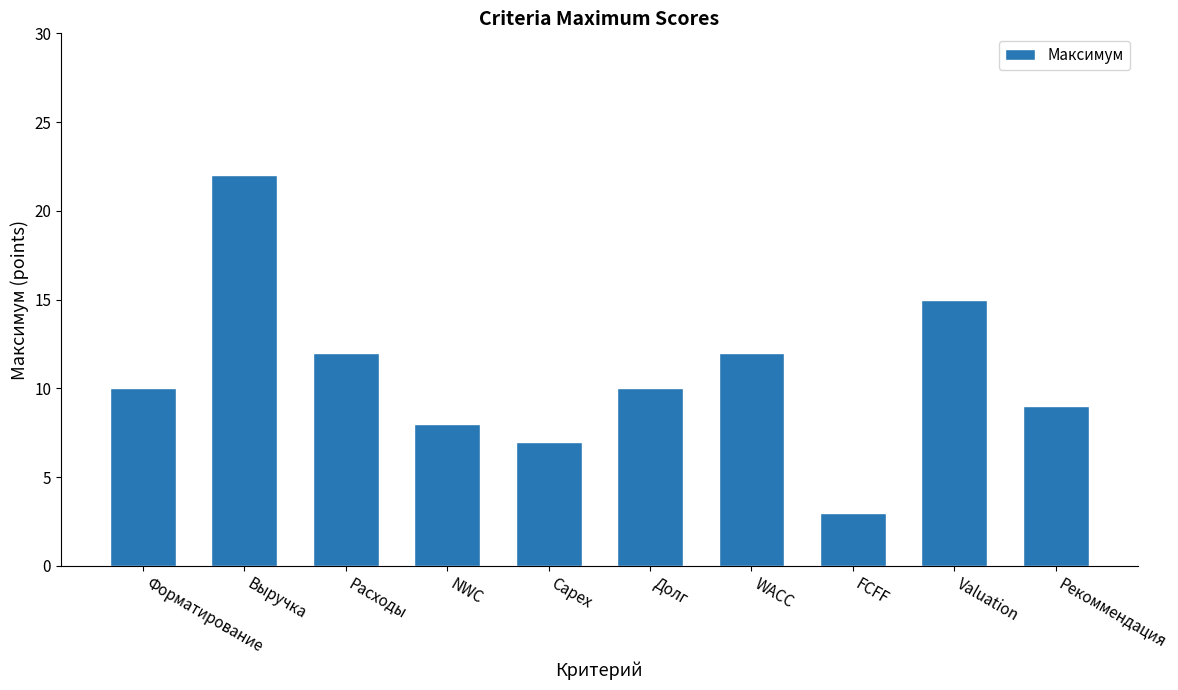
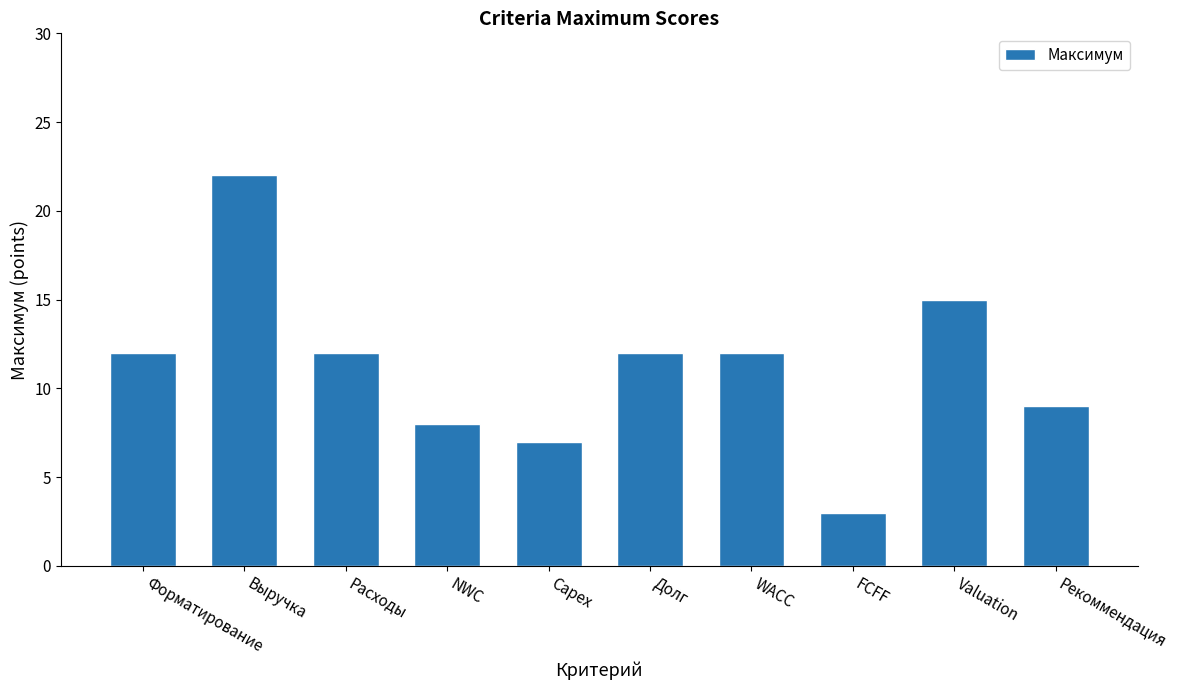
  {
-   "Форматирование": 10,
+   "Форматирование": 12,
    "Выручка": 22,
    "Расходы": 12,
    "NWC": 8,
    "Capex": 7,
-   "Долг": 10,
+   "Долг": 12,
    "WACC": 12,
    "FCFF": 3,
    "Valuation": 15,
    "Рекоммендация": 9
  }
